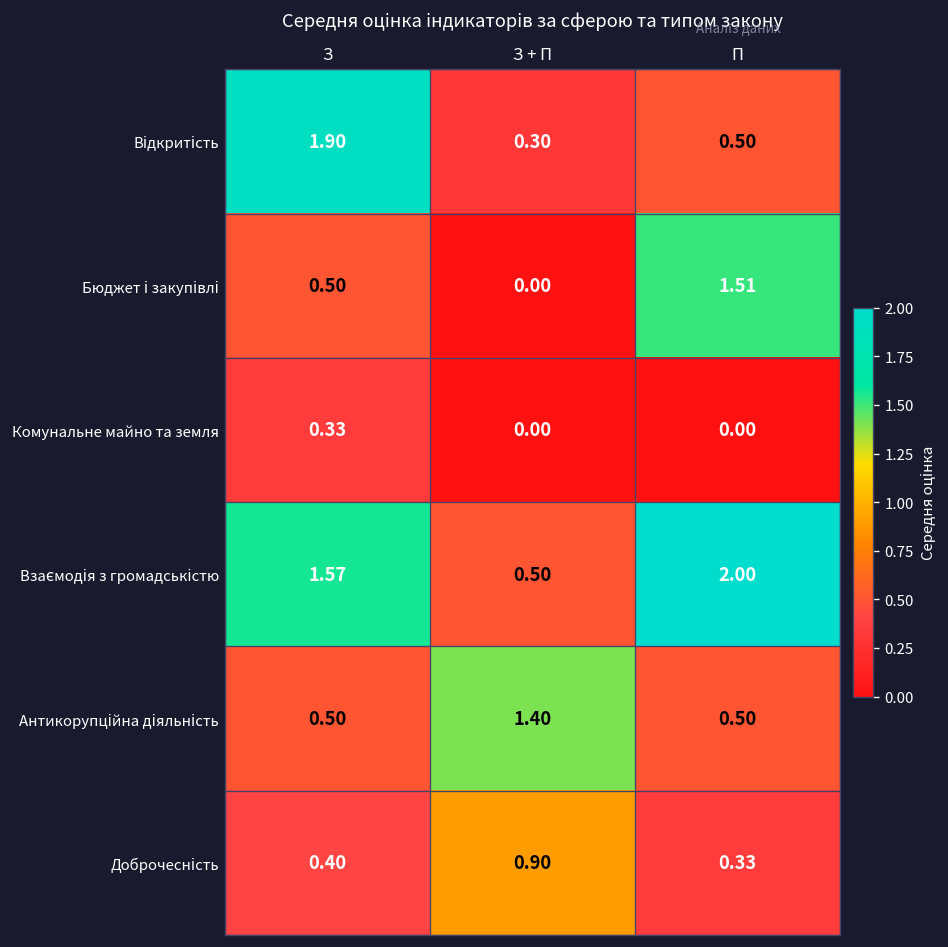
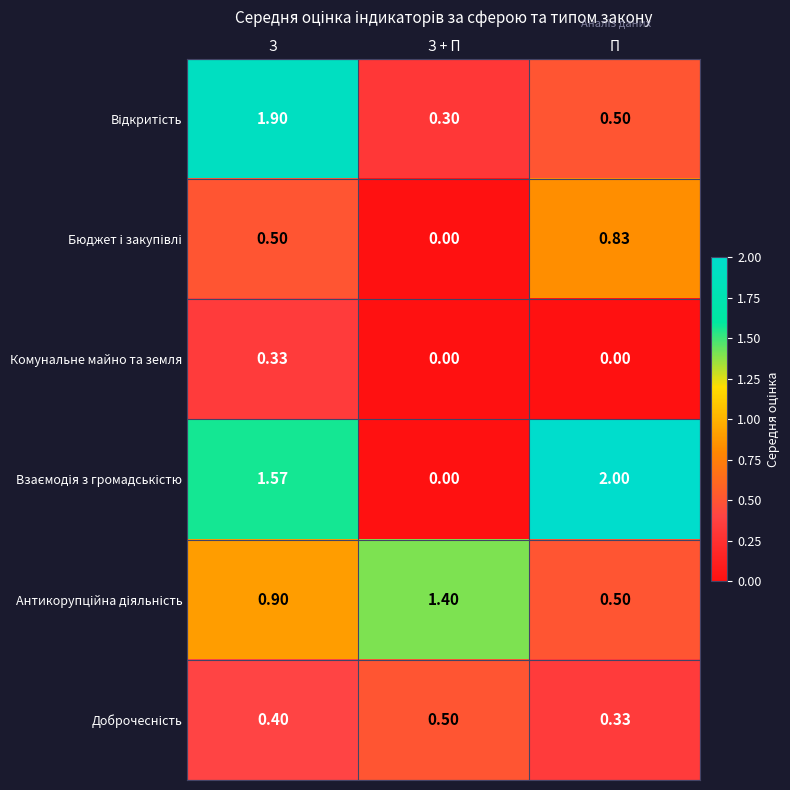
  {
    "Відкритість": {
      "З": 1.90,
      "З + П": 0.30,
      "П": 0.50
    },
    "Бюджет і закупівлі": {
      "З": 0.50,
      "З + П": 0.00,
-     "П": 1.51
+     "П": 0.83
    },
    "Комунальне майно та земля": {
      "З": 0.33,
      "З + П": 0.00,
      "П": 0.00
    },
    "Взаємодія з громадськістю": {
      "З": 1.57,
-     "З + П": 0.50,
+     "З + П": 0.00,
      "П": 2.00
    },
    "Антикорупційна діяльність": {
-     "З": 0.50,
+     "З": 0.90,
      "З + П": 1.40,
      "П": 0.50
    },
    "Доброчесність": {
      "З": 0.40,
-     "З + П": 0.90,
+     "З + П": 0.50,
      "П": 0.33
    }
  }
